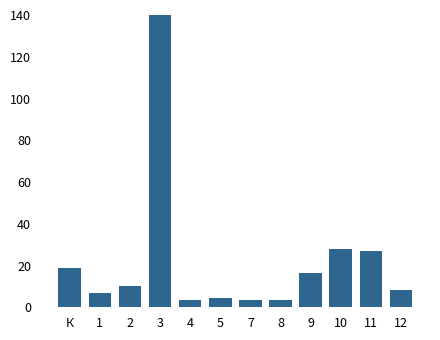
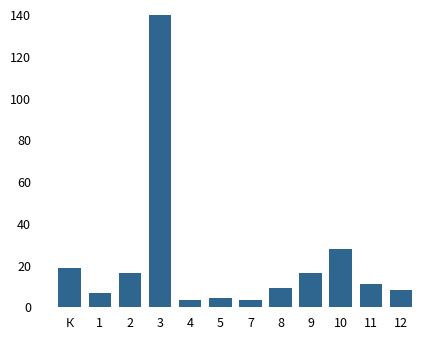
  {
    "К": 19,
    "1": 7,
-   "2": 10,
+   "2": 16,
    "4": 3,
    "5": 5,
    "7": 3,
-   "8": 3,
+   "8": 9,
    "9": 16,
    "10": 28,
-   "11": 27,
+   "11": 11,
    "12": 8
  }
